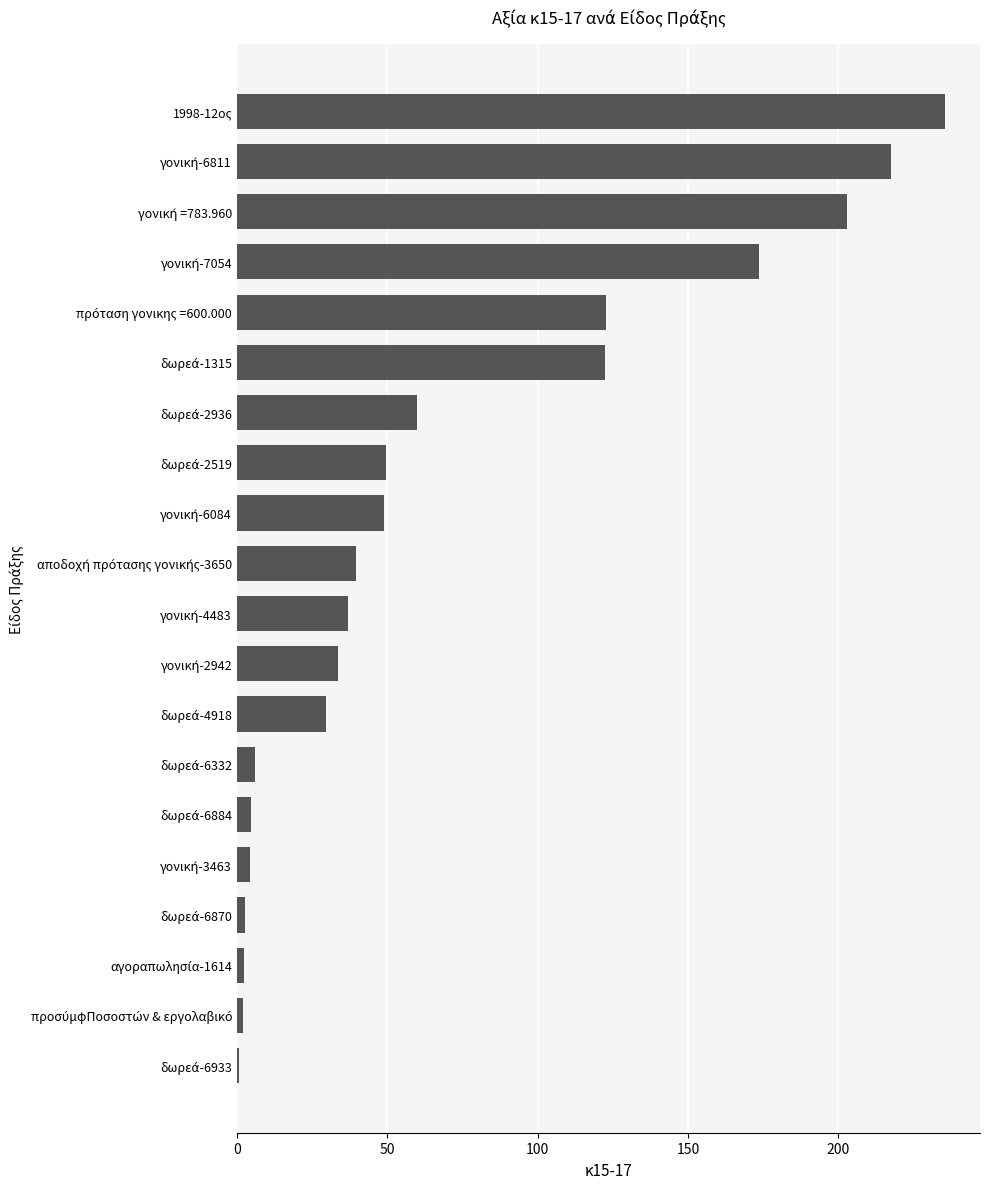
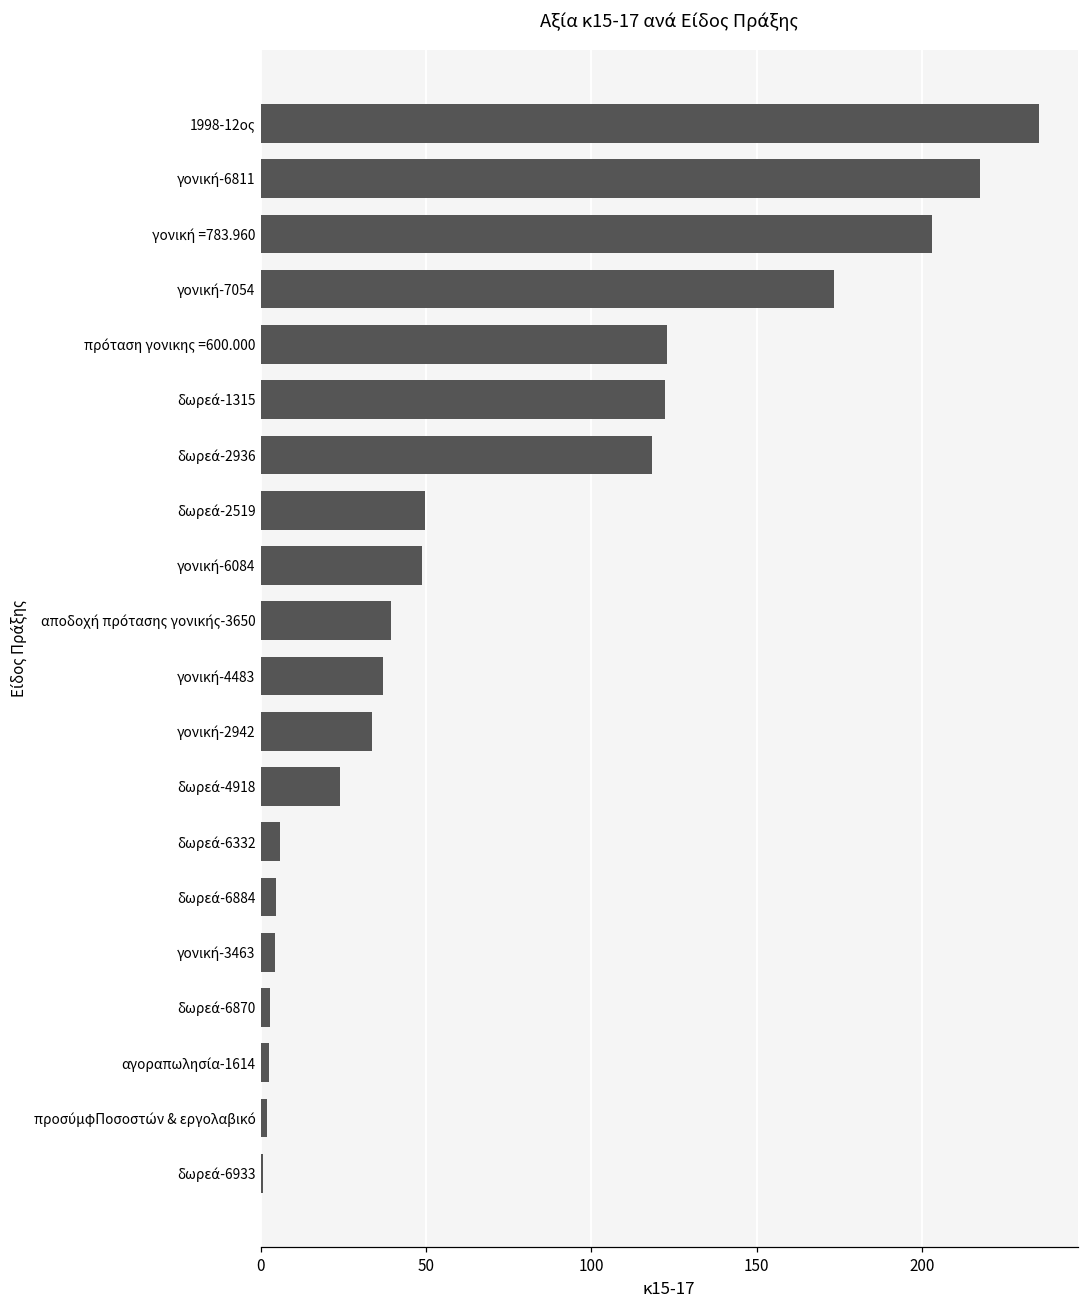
  {
    "1998-12ος": 235,
    "γονική-6811": 218,
    "γονική =783.960": 203,
    "γονική-7054": 173,
    "πρόταση γονικης =600.000": 123,
    "δωρεά-1315": 122,
-   "δωρεά-2936": 60,
+   "δωρεά-2936": 118,
    "δωρεά-2519": 50,
    "γονική-6084": 49,
    "αποδοχή πρότασης γονικής-3650": 39,
    "γονική-4483": 37,
    "γονική-2942": 34,
-   "δωρεά-4918": 30,
+   "δωρεά-4918": 24,
    "δωρεά-6332": 6,
    "δωρεά-6884": 5,
    "γονική-3463": 4,
    "δωρεά-6870": 3,
    "αγοραπωλησία-1614": 2,
    "προσύμφΠοσοστών & εργολαβικό": 2
  }
